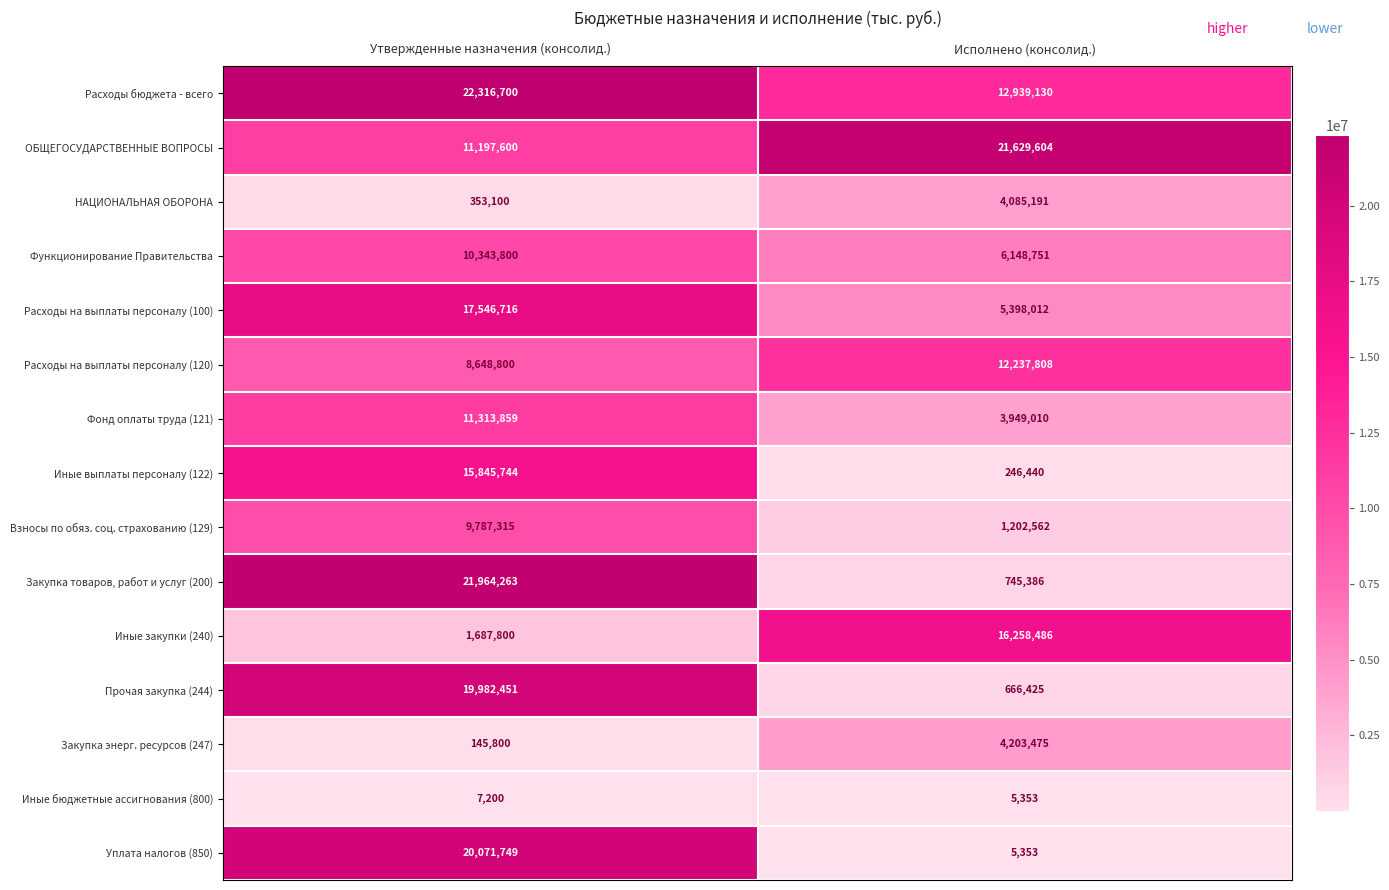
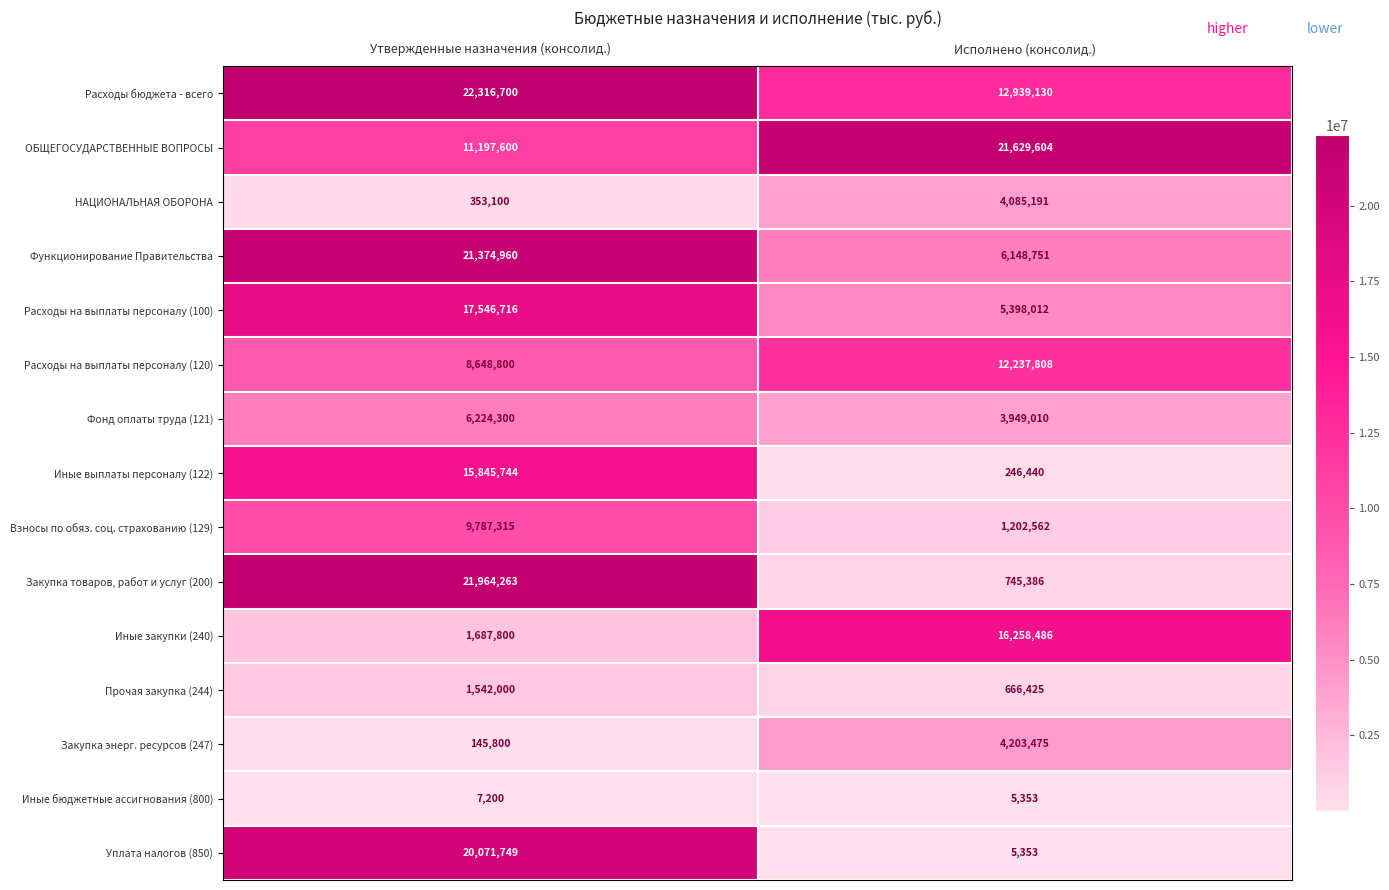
  {
    "Расходы бюджета - всего": {
      "Утвержденные назначения (консолид.)": "22,316,700",
      "Исполнено (консолид.)": "12,939,130"
    },
    "ОБЩЕГОСУДАРСТВЕННЫЕ ВОПРОСЫ": {
      "Утвержденные назначения (консолид.)": "11,197,600",
      "Исполнено (консолид.)": "21,629,604"
    },
    "НАЦИОНАЛЬНАЯ ОБОРОНА": {
      "Утвержденные назначения (консолид.)": "353,100",
      "Исполнено (консолид.)": "4,085,191"
    },
    "Функционирование Правительства": {
-     "Утвержденные назначения (консолид.)": "10,343,800",
+     "Утвержденные назначения (консолид.)": "21,374,960",
      "Исполнено (консолид.)": "6,148,751"
    },
    "Расходы на выплаты персоналу (100)": {
      "Утвержденные назначения (консолид.)": "17,546,716",
      "Исполнено (консолид.)": "5,398,012"
    },
    "Расходы на выплаты персоналу (120)": {
      "Утвержденные назначения (консолид.)": "8,648,800",
      "Исполнено (консолид.)": "12,237,808"
    },
    "Фонд оплаты труда (121)": {
-     "Утвержденные назначения (консолид.)": "11,313,859",
+     "Утвержденные назначения (консолид.)": "6,224,300",
      "Исполнено (консолид.)": "3,949,010"
    },
    "Иные выплаты персоналу (122)": {
      "Утвержденные назначения (консолид.)": "15,845,744",
      "Исполнено (консолид.)": "246,440"
    },
    "Взносы по обяз. соц. страхованию (129)": {
      "Утвержденные назначения (консолид.)": "9,787,315",
      "Исполнено (консолид.)": "1,202,562"
    },
    "Закупка товаров, работ и услуг (200)": {
      "Утвержденные назначения (консолид.)": "21,964,263",
      "Исполнено (консолид.)": "745,386"
    },
    "Иные закупки (240)": {
      "Утвержденные назначения (консолид.)": "1,687,800",
      "Исполнено (консолид.)": "16,258,486"
    },
    "Прочая закупка (244)": {
-     "Утвержденные назначения (консолид.)": "19,982,451",
+     "Утвержденные назначения (консолид.)": "1,542,000",
      "Исполнено (консолид.)": "666,425"
    },
    "Закупка энерг. ресурсов (247)": {
      "Утвержденные назначения (консолид.)": "145,800",
      "Исполнено (консолид.)": "4,203,475"
    },
    "Иные бюджетные ассигнования (800)": {
      "Утвержденные назначения (консолид.)": "7,200",
      "Исполнено (консолид.)": "5,353"
    },
    "Уплата налогов (850)": {
      "Утвержденные назначения (консолид.)": "20,071,749",
      "Исполнено (консолид.)": "5,353"
    }
  }
